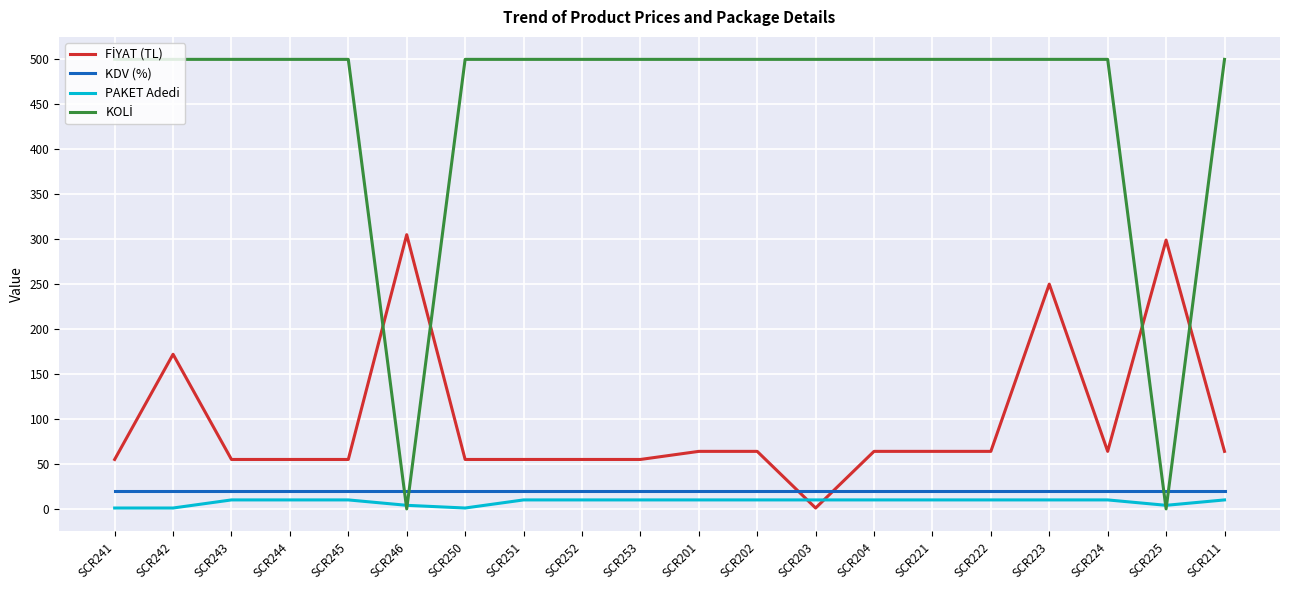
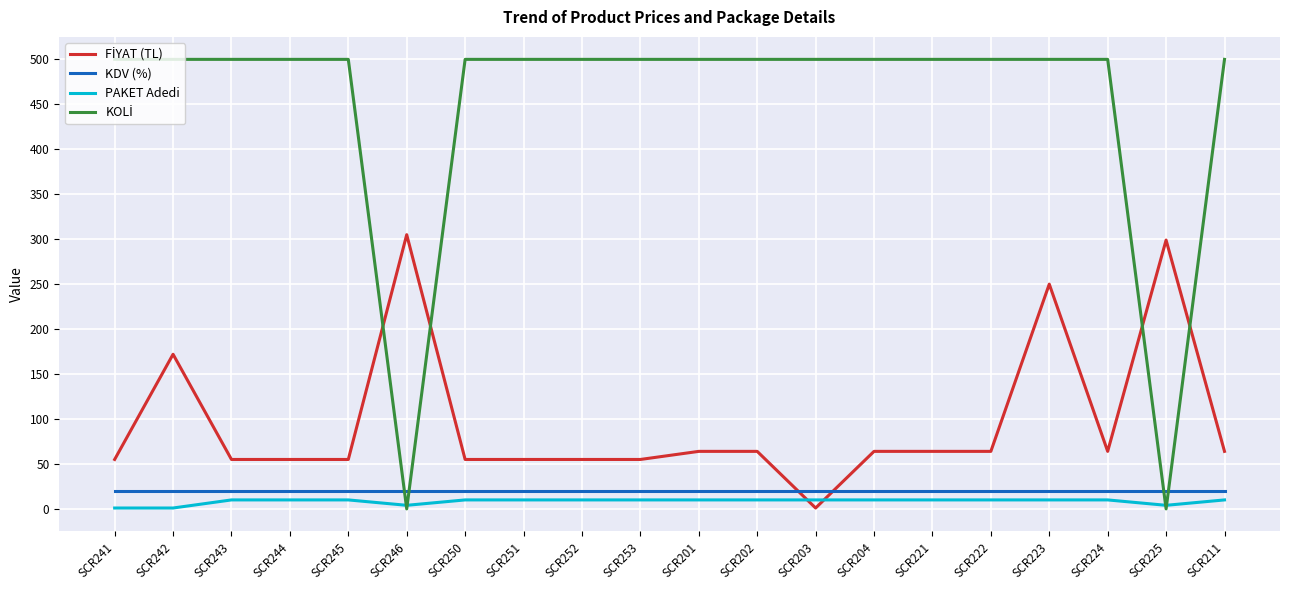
  {
    "FİYAT (TL)": {
      "SCR241": 60,
      "SCR242": 170,
      "SCR243": 60,
      "SCR244": 60,
      "SCR245": 60,
      "SCR246": 310,
      "SCR250": 60,
      "SCR251": 60,
      "SCR252": 60,
      "SCR253": 60,
      "SCR201": 60,
      "SCR202": 60,
      "SCR203": 0,
      "SCR204": 60,
      "SCR221": 60,
      "SCR222": 60,
      "SCR223": 250,
      "SCR224": 60,
      "SCR225": 300,
      "SCR211": 60
    },
    "KDV (%)": {
      "SCR241": 20,
      "SCR242": 20,
      "SCR243": 20,
      "SCR244": 20,
      "SCR245": 20,
      "SCR246": 20,
      "SCR250": 20,
      "SCR251": 20,
      "SCR252": 20,
      "SCR253": 20,
      "SCR201": 20,
      "SCR202": 20,
      "SCR203": 20,
      "SCR204": 20,
      "SCR221": 20,
      "SCR222": 20,
      "SCR223": 20,
      "SCR224": 20,
      "SCR225": 20,
      "SCR211": 20
    },
    "PAKET Adedi": {
      "SCR241": 0,
      "SCR242": 0,
      "SCR243": 10,
      "SCR244": 10,
      "SCR245": 10,
      "SCR246": 0,
-     "SCR250": 0,
+     "SCR250": 10,
      "SCR251": 10,
      "SCR252": 10,
      "SCR253": 10,
      "SCR201": 10,
      "SCR202": 10,
      "SCR203": 10,
      "SCR204": 10,
      "SCR221": 10,
      "SCR222": 10,
      "SCR223": 10,
      "SCR224": 10,
      "SCR225": 0,
      "SCR211": 10
    },
    "KOLİ": {
      "SCR243": 500,
      "SCR244": 500,
      "SCR245": 500,
      "SCR246": 0,
      "SCR250": 500,
      "SCR251": 500,
      "SCR252": 500,
      "SCR253": 500,
      "SCR201": 500,
      "SCR202": 500,
      "SCR203": 500,
      "SCR204": 500,
      "SCR221": 500,
      "SCR222": 500,
      "SCR223": 500,
      "SCR224": 500,
      "SCR225": 0,
      "SCR211": 500
    }
  }
